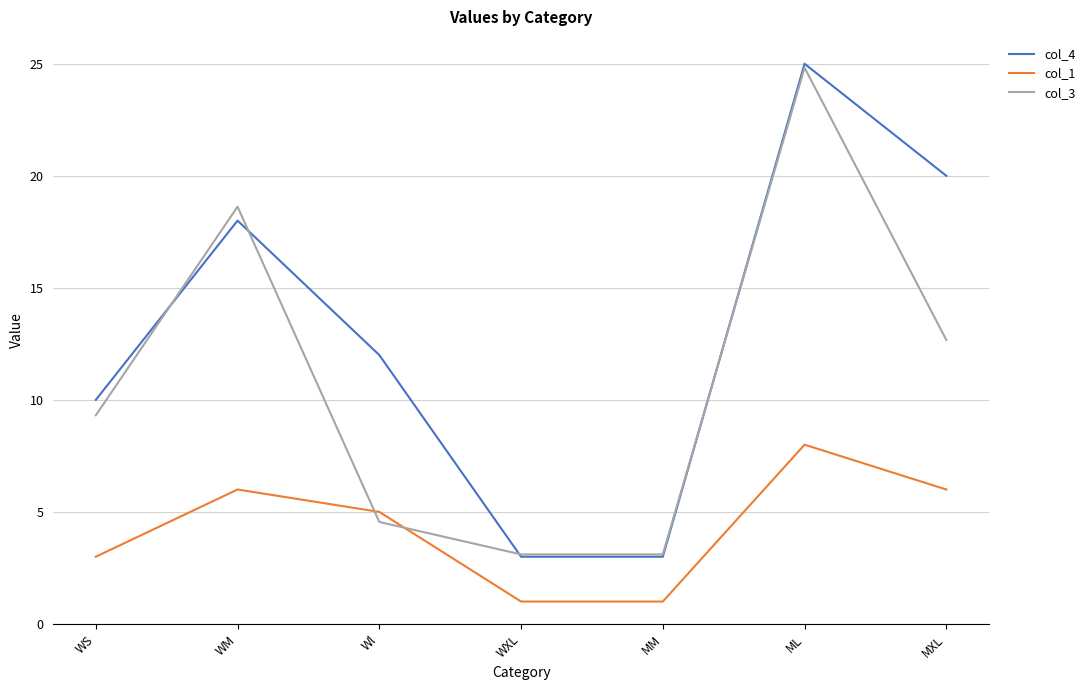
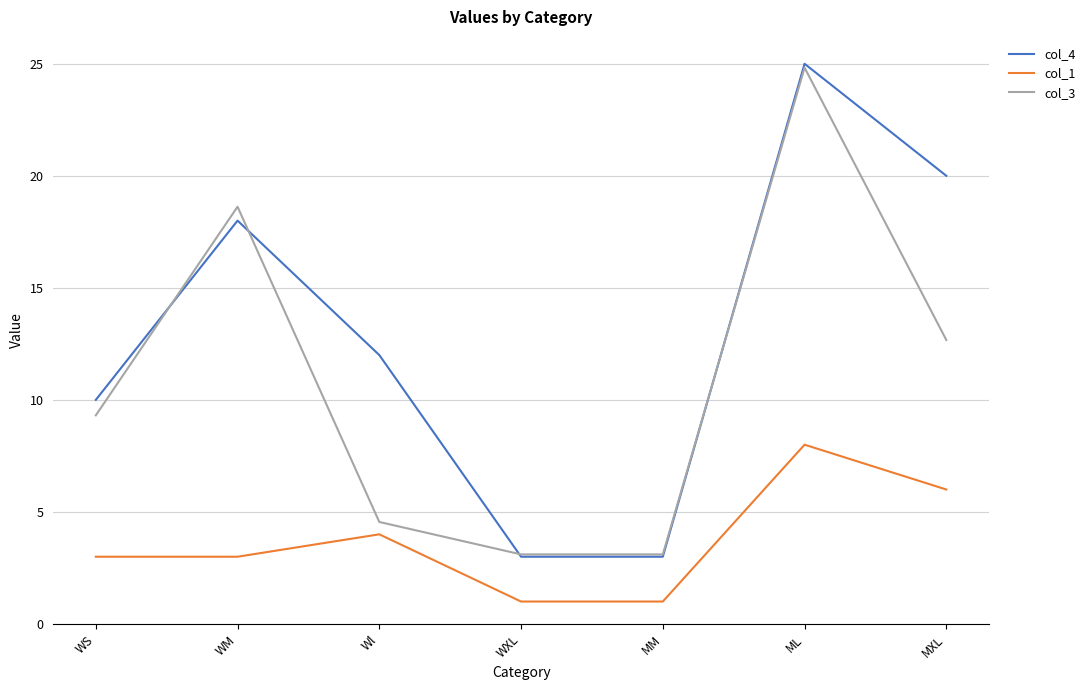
  {
    "col_4": {
      "WS": 10,
      "WM": 18,
      "Wl": 12,
      "ML": 25,
      "MXL": 20
    },
    "col_1": {
      "WS": 3,
-     "WM": 6,
-     "Wl": 5,
+     "WM": 3,
+     "Wl": 4,
      "WXL": 1,
      "MM": 1,
      "ML": 8,
      "MXL": 6
    },
    "col_3": {
      "WS": 9.3,
      "WM": 18.6,
      "Wl": 4.6,
      "ML": 24.8,
      "MXL": 12.7
    }
  }
